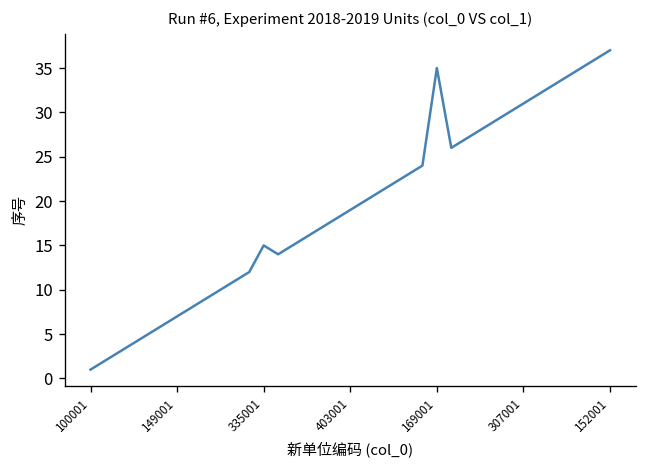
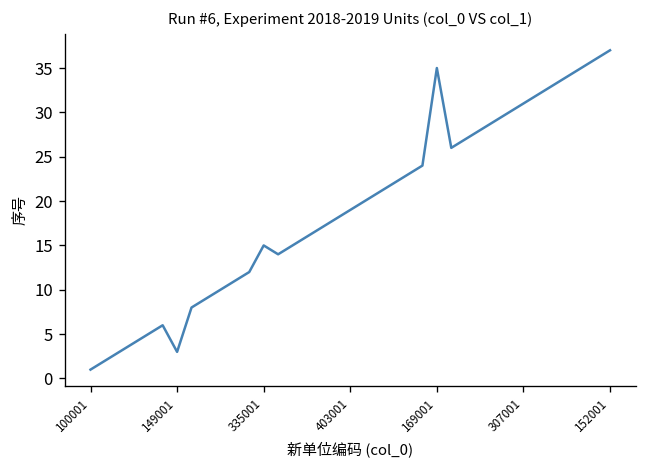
  {
    "100001": 1,
-   "149001": 7,
+   "149001": 3,
    "335001": 15,
    "403001": 19,
    "169001": 35,
    "307001": 31,
    "152001": 37
  }
